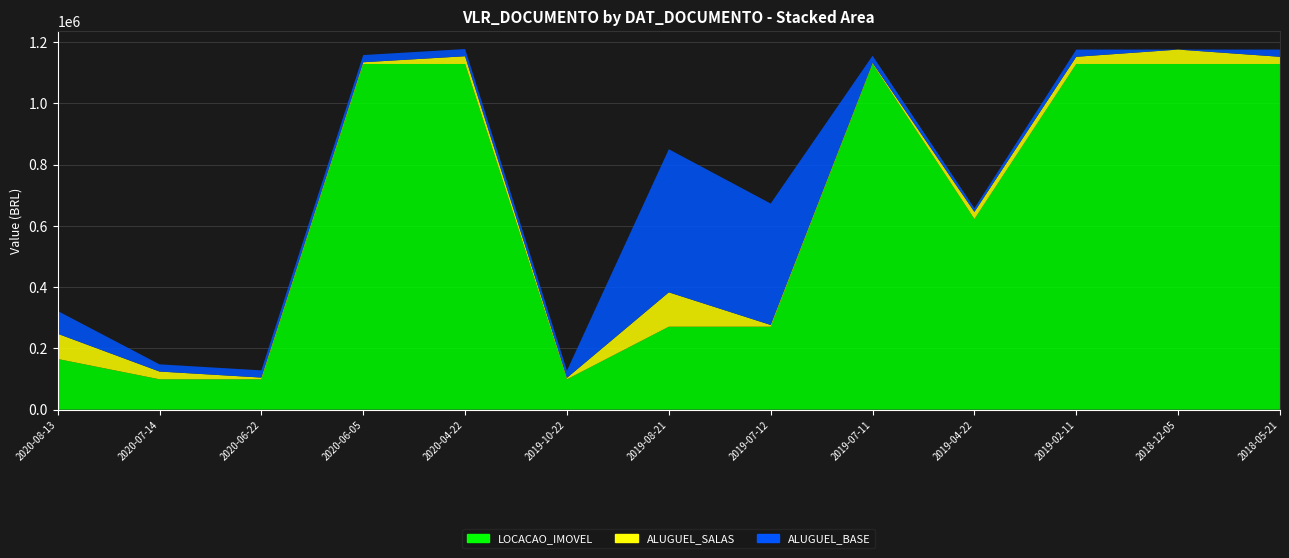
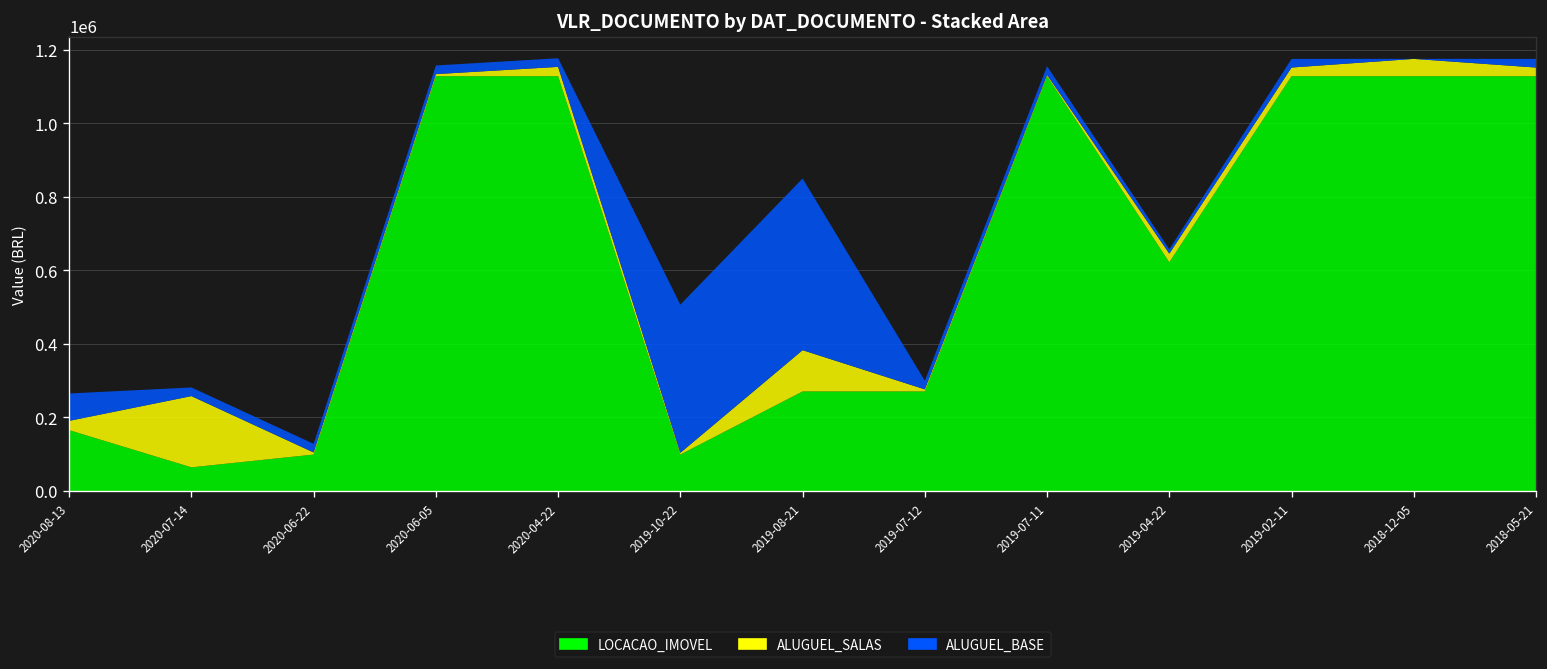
  {
    "LOCACAO_IMOVEL": {
      "2020-08-13": 170000,
-     "2020-07-14": 100000,
+     "2020-07-14": 60000,
      "2020-04-22": 1130000,
      "2019-08-21": 270000,
      "2019-04-22": 620000,
      "2019-02-11": 1130000,
      "2018-12-05": 1130000,
      "2018-05-21": 1130000
    },
    "ALUGUEL_SALAS": {
-     "2020-08-13": 80000,
-     "2020-07-14": 30000,
+     "2020-08-13": 30000,
+     "2020-07-14": 190000,
      "2020-04-22": 30000,
      "2019-08-21": 110000,
      "2019-04-22": 20000,
      "2019-02-11": 20000,
      "2018-05-21": 20000
    },
    "ALUGUEL_BASE": {
      "2020-08-13": 70000,
      "2020-07-14": 20000,
      "2020-06-22": 20000,
      "2020-06-05": 20000,
      "2020-04-22": 20000,
-     "2019-10-22": 20000,
+     "2019-10-22": 400000,
      "2019-08-21": 470000,
-     "2019-07-12": 400000,
+     "2019-07-12": 20000,
      "2019-07-11": 20000,
      "2019-04-22": 10000,
      "2019-02-11": 20000,
      "2018-05-21": 20000
    }
  }
